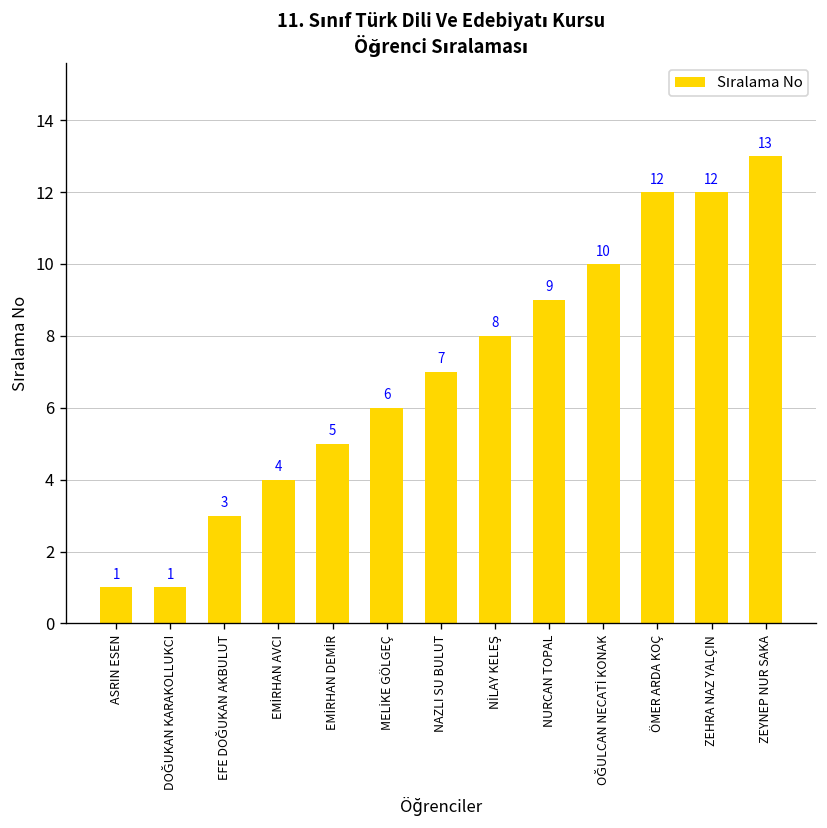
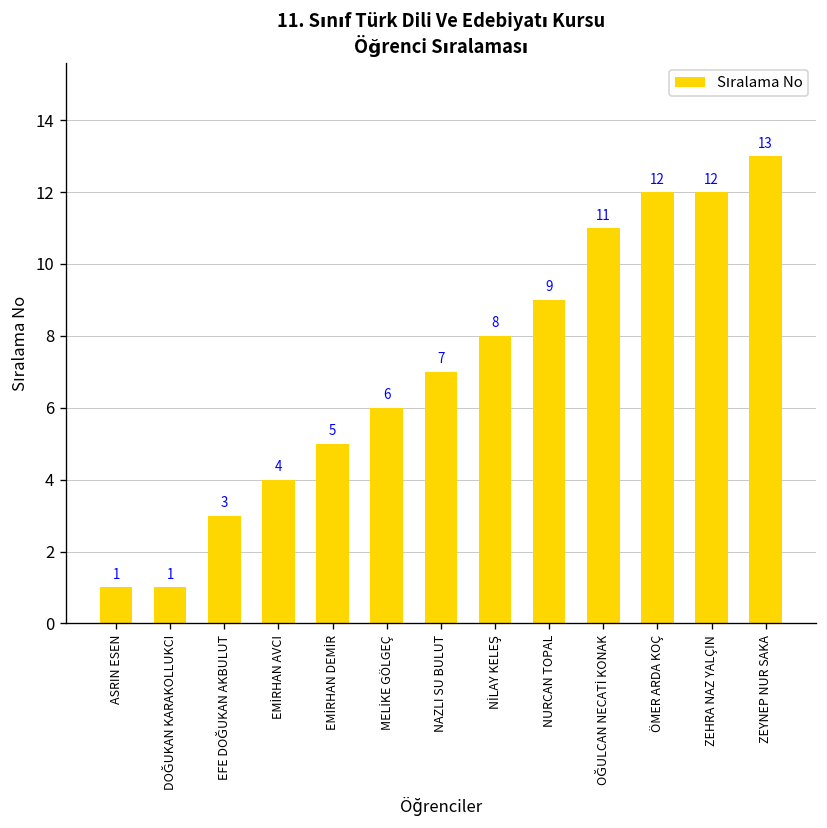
  {
    "ASRIN ESEN": 1,
    "DOĞUKAN KARAKOLLUKCI": 1,
    "EFE DOĞUKAN AKBULUT": 3,
    "EMİRHAN AVCI": 4,
    "EMİRHAN DEMİR": 5,
    "MELİKE GÖLGEÇ": 6,
    "NAZLI SU BULUT": 7,
    "NİLAY KELEŞ": 8,
    "NURCAN TOPAL": 9,
-   "OĞULCAN NECATİ KONAK": 10,
+   "OĞULCAN NECATİ KONAK": 11,
    "ÖMER ARDA KOÇ": 12,
    "ZEHRA NAZ YALÇIN": 12,
    "ZEYNEP NUR SAKA": 13
  }
